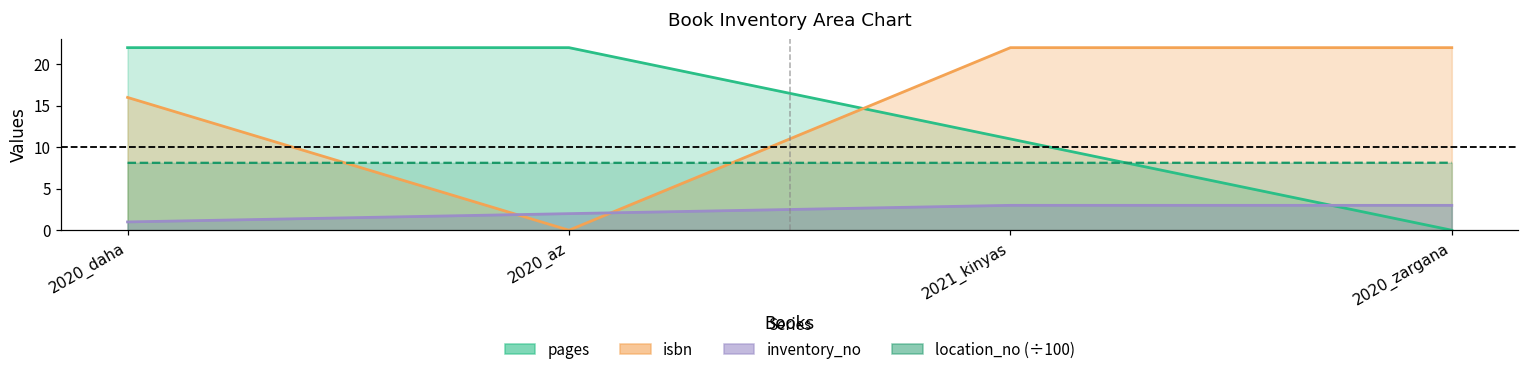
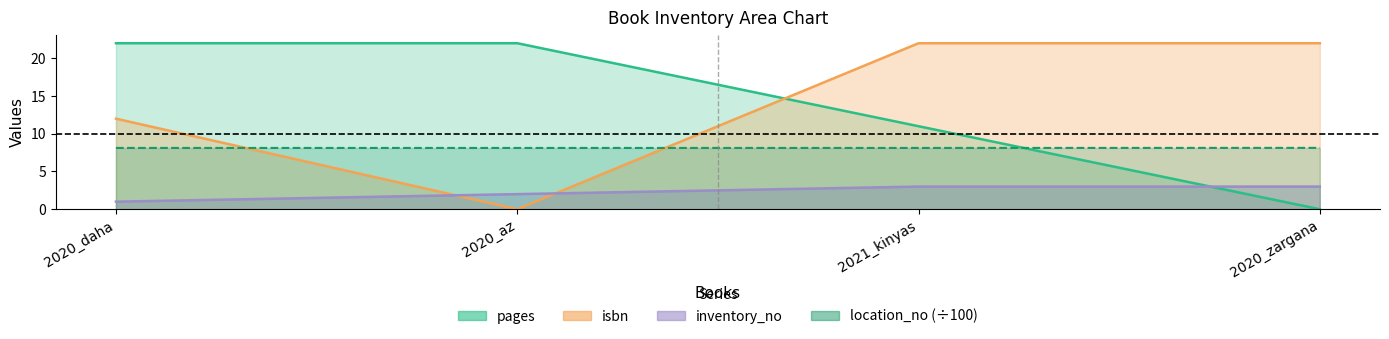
  {
    "isbn": {
-     "2020_daha": 16,
+     "2020_daha": 12,
      "2020_az": 0,
      "2021_kinyas": 22,
      "2020_zargana": 22
    }
  }
